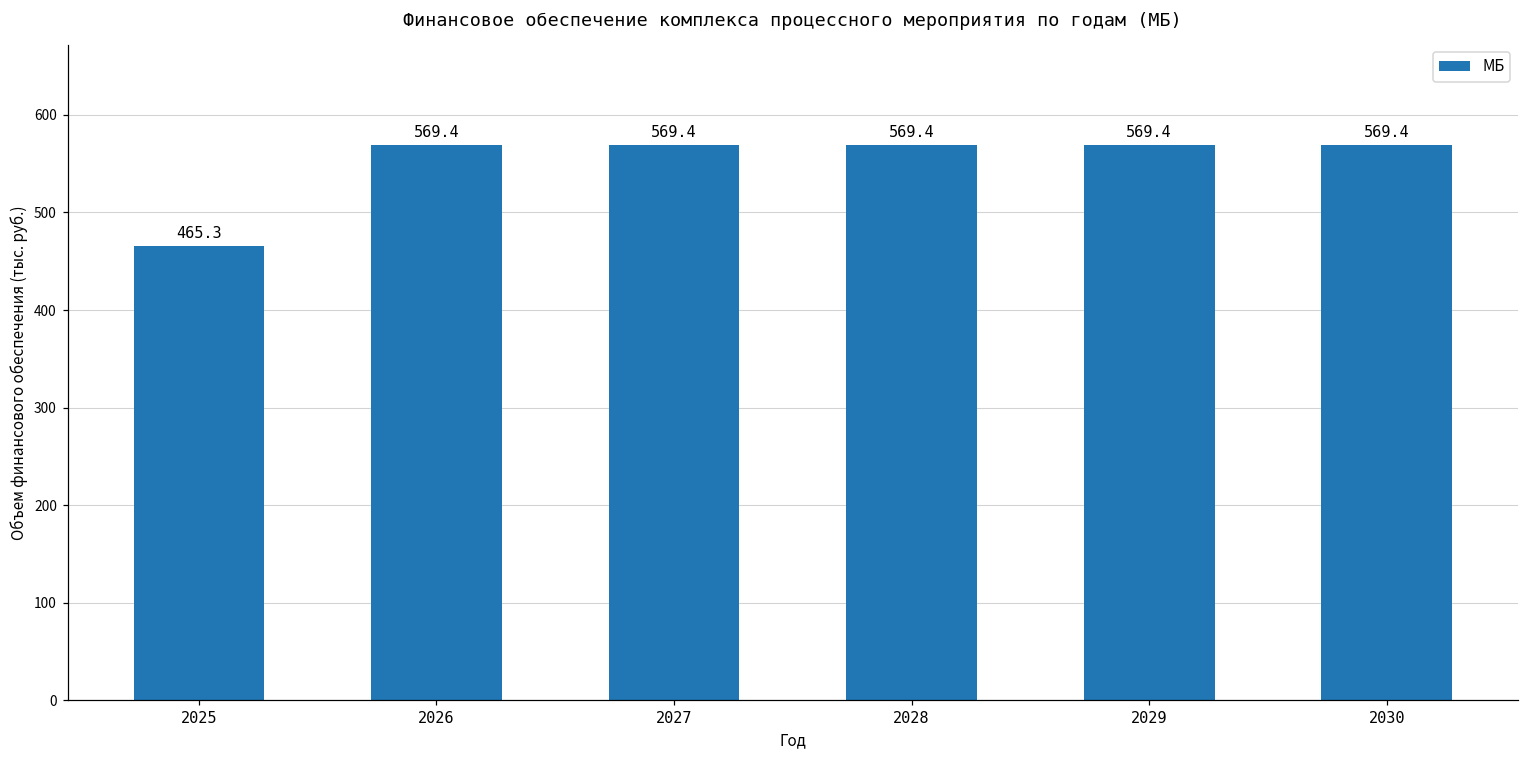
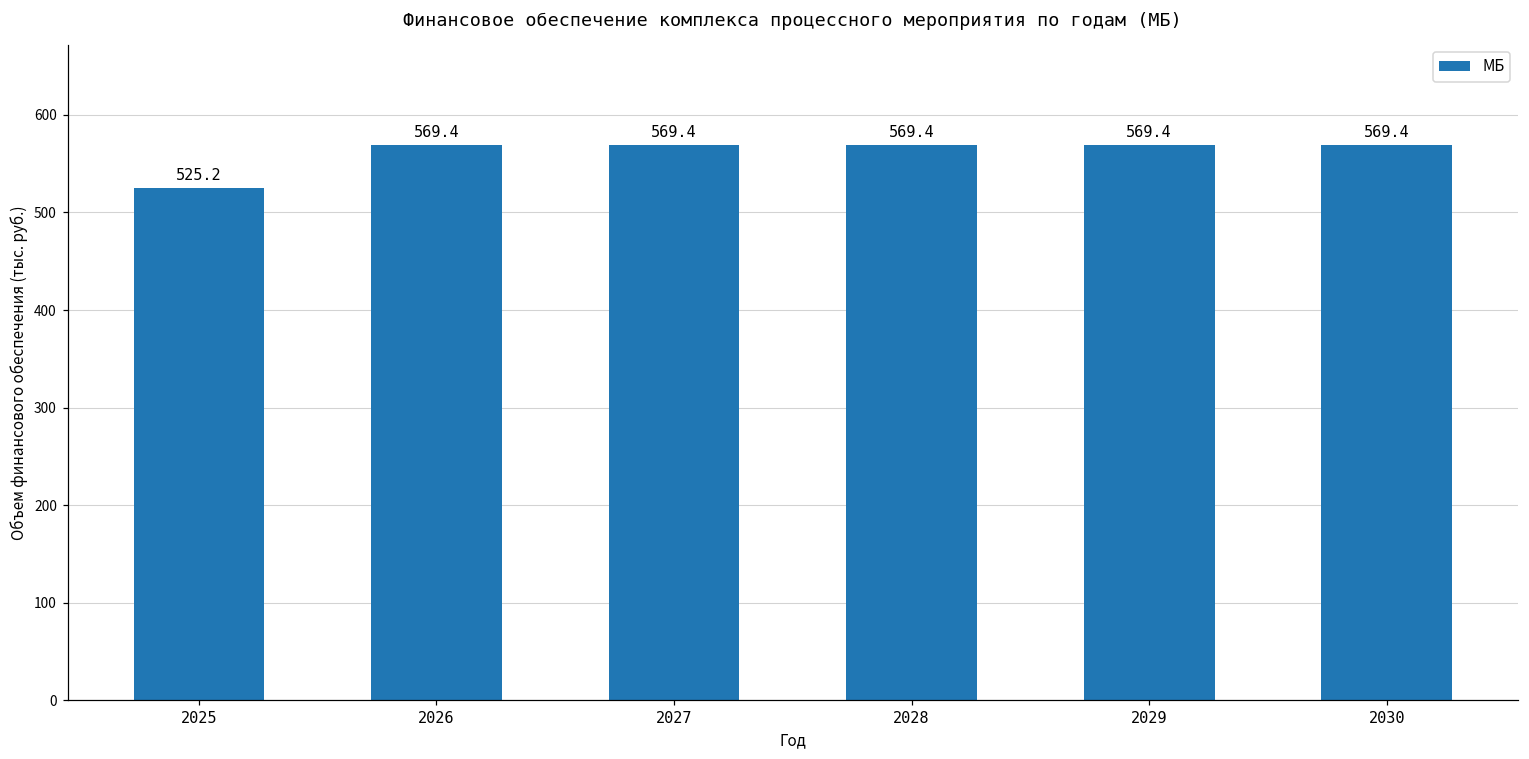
  {
-   "2025": 465.3,
+   "2025": 525.2,
    "2026": 569.4,
    "2027": 569.4,
    "2028": 569.4,
    "2029": 569.4,
    "2030": 569.4
  }
